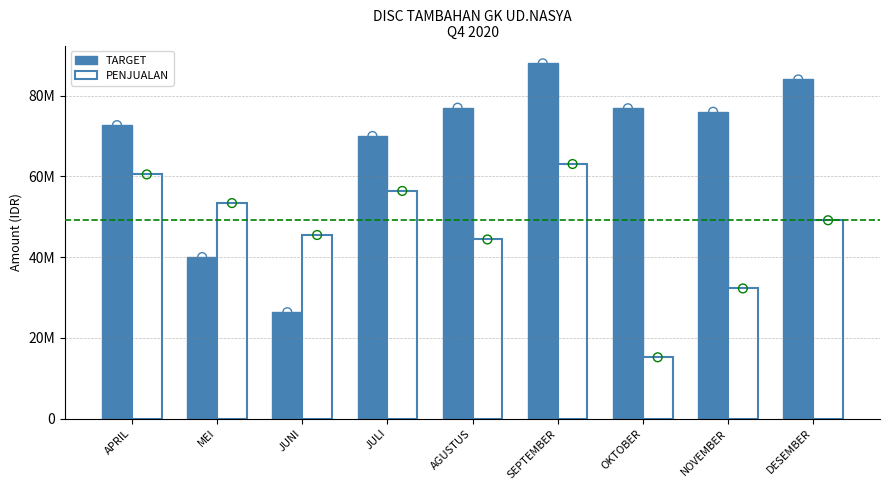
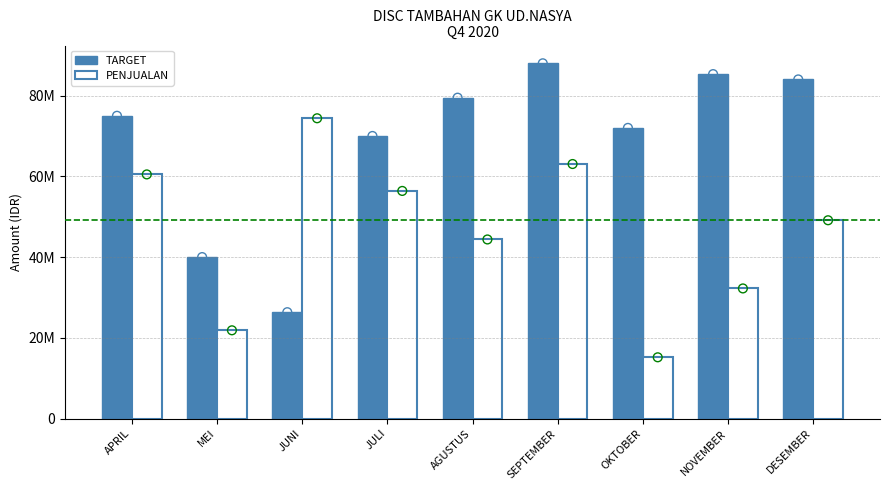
  {
    "TARGET": {
-     "APRIL": 73000000,
+     "APRIL": 75000000,
      "MEI": 40000000,
      "JUNI": 26000000,
      "JULI": 70000000,
-     "AGUSTUS": 77000000,
+     "AGUSTUS": 79000000,
      "SEPTEMBER": 88000000,
-     "OKTOBER": 77000000,
-     "NOVEMBER": 76000000,
+     "OKTOBER": 72000000,
+     "NOVEMBER": 85000000,
      "DESEMBER": 84000000
    },
    "PENJUALAN": {
      "APRIL": 60000000,
-     "MEI": 53000000,
-     "JUNI": 45000000,
+     "MEI": 22000000,
+     "JUNI": 74000000,
      "JULI": 56000000,
      "AGUSTUS": 44000000,
      "SEPTEMBER": 63000000,
      "OKTOBER": 15000000,
      "NOVEMBER": 32000000,
      "DESEMBER": 49000000
    }
  }
